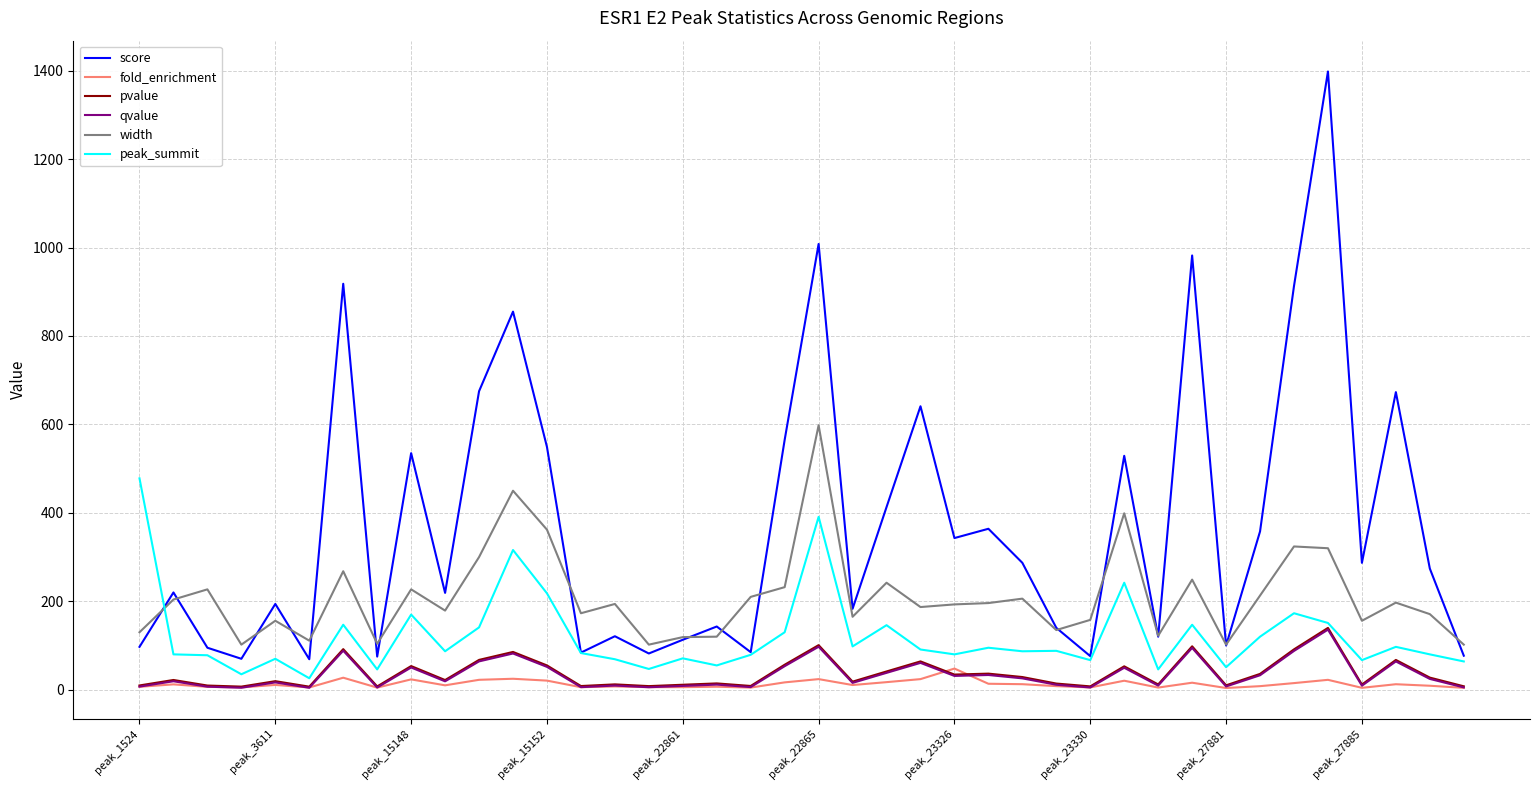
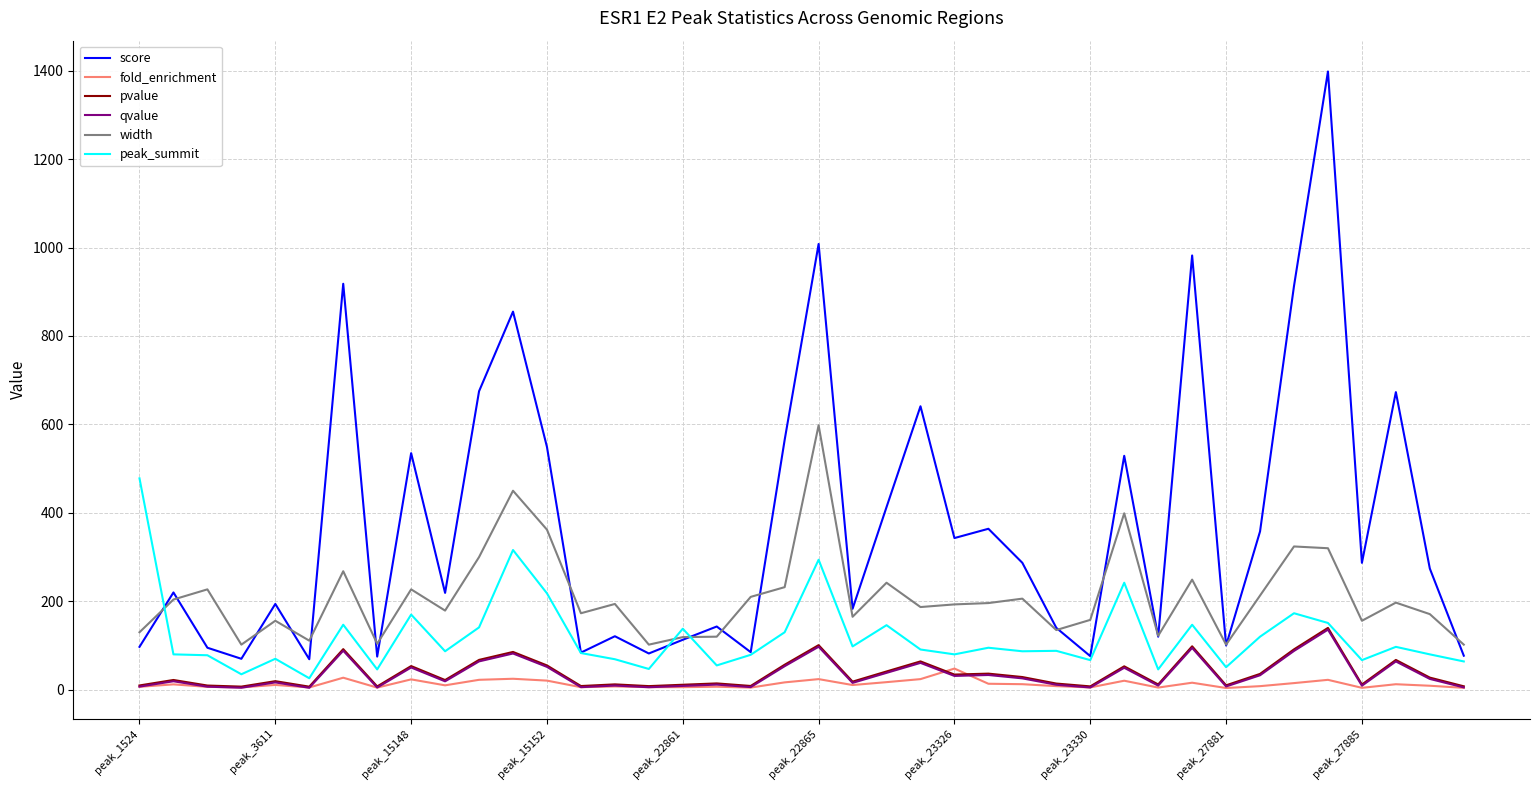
  {
    "score": {
      "peak_1524": 100,
      "peak_3611": 190,
      "peak_15148": 540,
      "peak_15152": 550,
      "peak_22861": 110,
      "peak_22865": 1010,
      "peak_23326": 340,
      "peak_23330": 80,
      "peak_27885": 290
    },
    "fold_enrichment": {
      "peak_15148": 20,
      "peak_15152": 20,
      "peak_22865": 20,
      "peak_23326": 50
    },
    "width": {
      "peak_1524": 130,
      "peak_3611": 160,
      "peak_15148": 230,
      "peak_15152": 360,
      "peak_22861": 120,
      "peak_22865": 600,
      "peak_23326": 190,
      "peak_23330": 160,
      "peak_27885": 160
    },
    "peak_summit": {
      "peak_1524": 480,
      "peak_3611": 70,
      "peak_15148": 170,
      "peak_15152": 220,
-     "peak_22861": 70,
-     "peak_22865": 390,
+     "peak_22861": 140,
+     "peak_22865": 290,
      "peak_23326": 80,
      "peak_23330": 70,
      "peak_27881": 50,
      "peak_27885": 70
    }
  }
